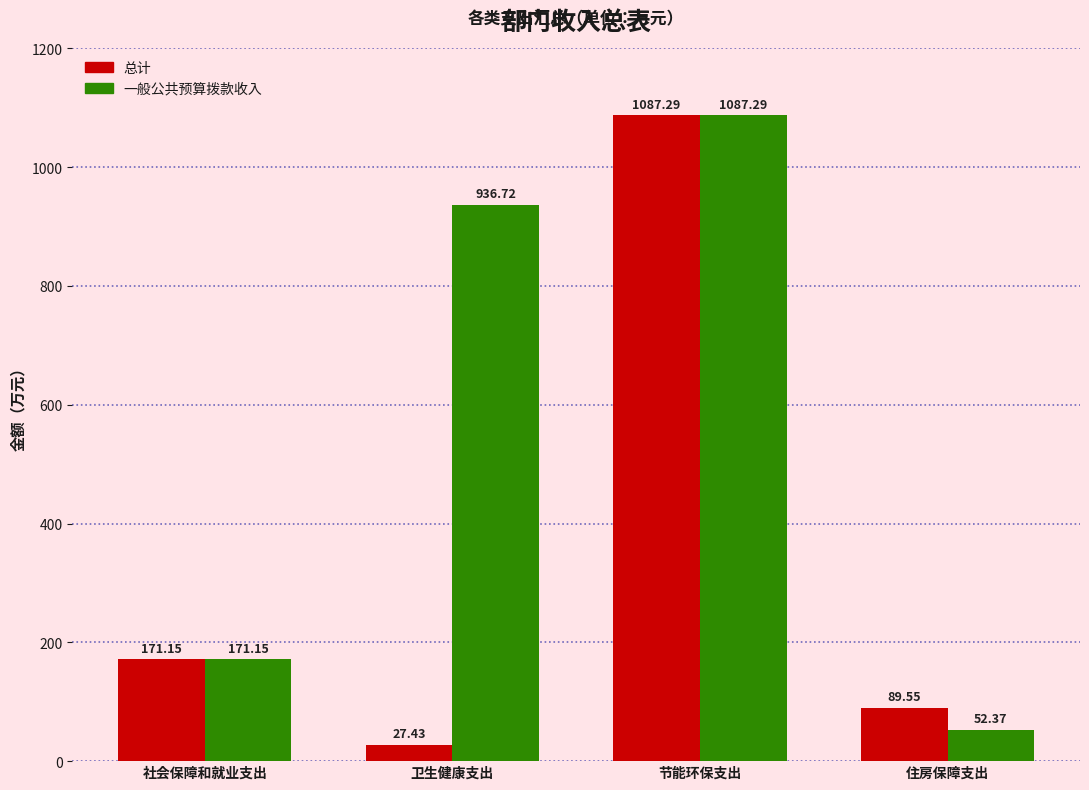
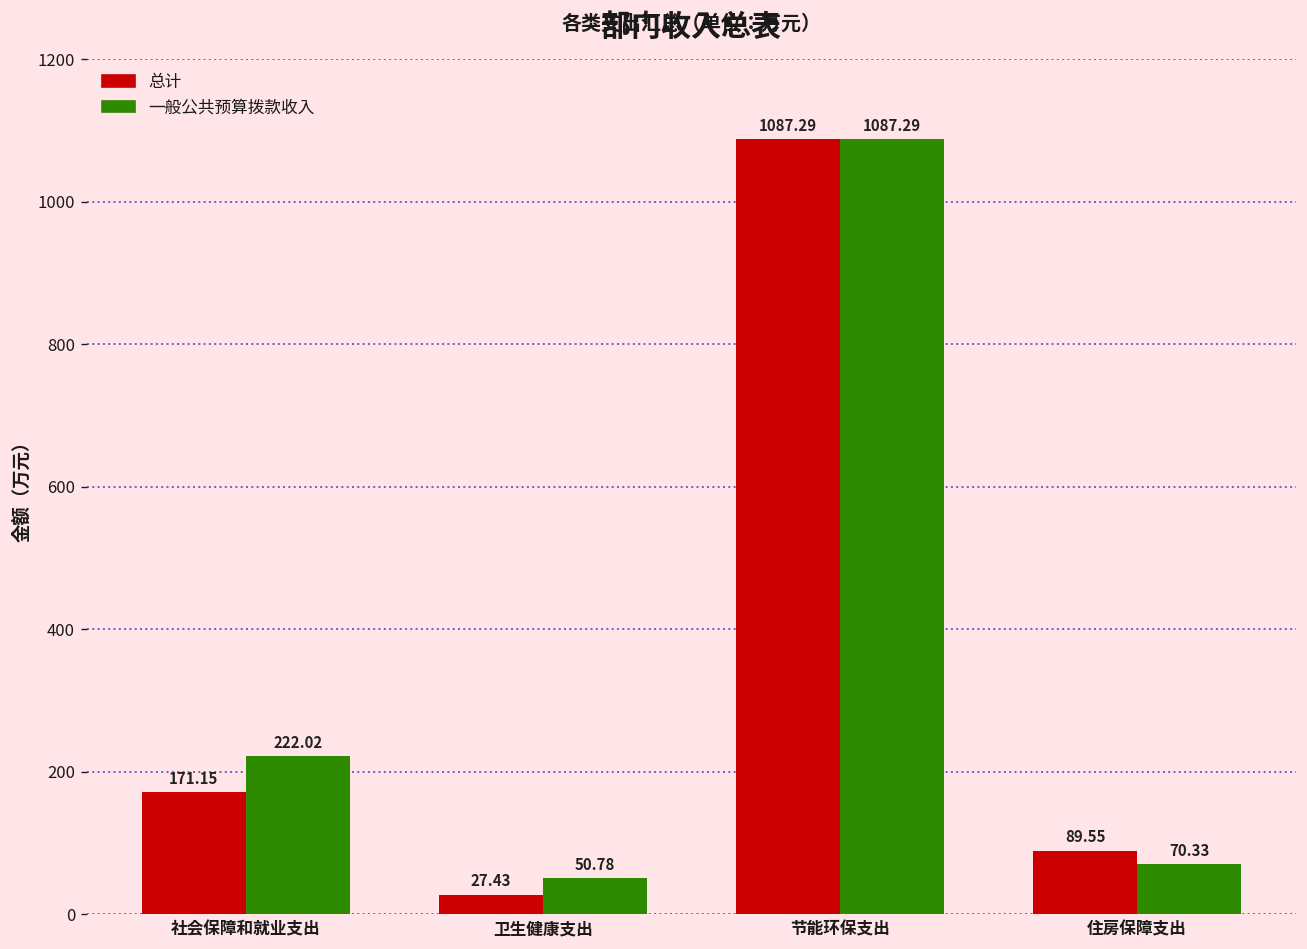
  {
    "总计": {
      "社会保障和就业支出": 171.15,
      "卫生健康支出": 27.43,
      "节能环保支出": 1087.29,
      "住房保障支出": 89.55
    },
    "一般公共预算拨款收入": {
-     "社会保障和就业支出": 171.15,
-     "卫生健康支出": 936.72,
+     "社会保障和就业支出": 222.02,
+     "卫生健康支出": 50.78,
      "节能环保支出": 1087.29,
-     "住房保障支出": 52.37
+     "住房保障支出": 70.33
    }
  }
